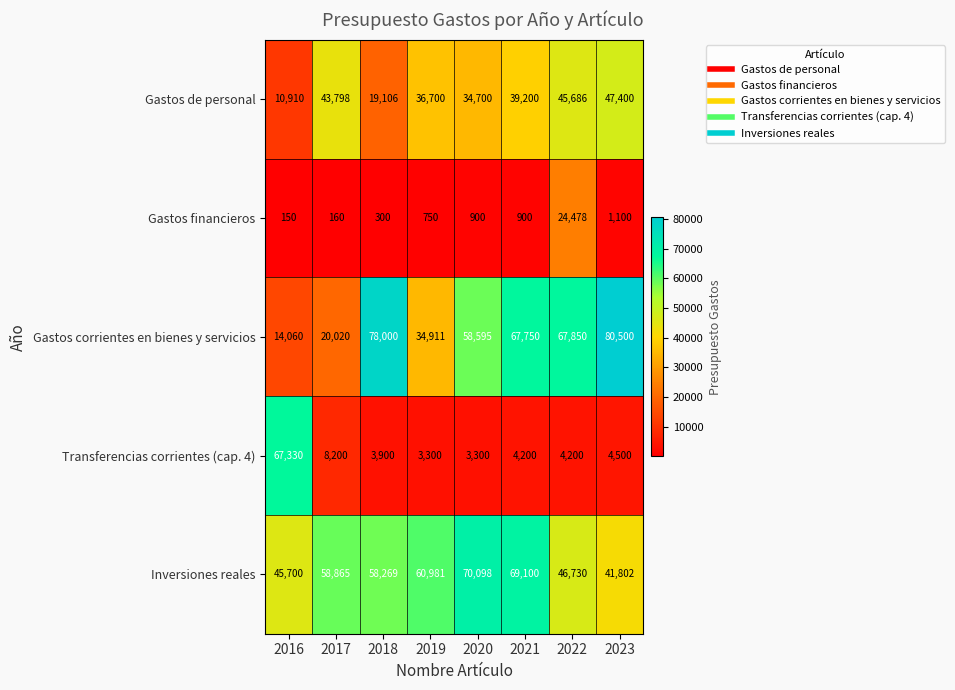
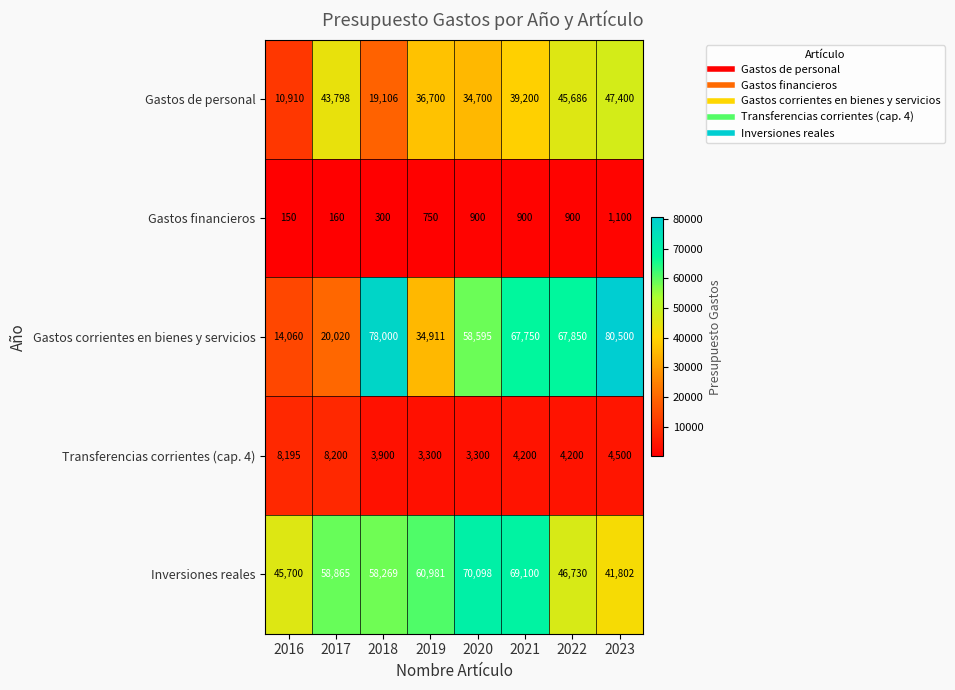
  {
    "Gastos de personal": {
      "2016": "10,910",
      "2017": "43,798",
      "2018": "19,106",
      "2019": "36,700",
      "2020": "34,700",
      "2021": "39,200",
      "2022": "45,686",
      "2023": "47,400"
    },
    "Gastos financieros": {
      "2016": "150",
      "2017": "160",
      "2018": "300",
      "2019": "750",
      "2020": "900",
      "2021": "900",
-     "2022": "24,478",
+     "2022": "900",
      "2023": "1,100"
    },
    "Gastos corrientes en bienes y servicios": {
      "2016": "14,060",
      "2017": "20,020",
      "2018": "78,000",
      "2019": "34,911",
      "2020": "58,595",
      "2021": "67,750",
      "2022": "67,850",
      "2023": "80,500"
    },
    "Transferencias corrientes (cap. 4)": {
-     "2016": "67,330",
+     "2016": "8,195",
      "2017": "8,200",
      "2018": "3,900",
      "2019": "3,300",
      "2020": "3,300",
      "2021": "4,200",
      "2022": "4,200",
      "2023": "4,500"
    },
    "Inversiones reales": {
      "2016": "45,700",
      "2017": "58,865",
      "2018": "58,269",
      "2019": "60,981",
      "2020": "70,098",
      "2021": "69,100",
      "2022": "46,730",
      "2023": "41,802"
    }
  }
